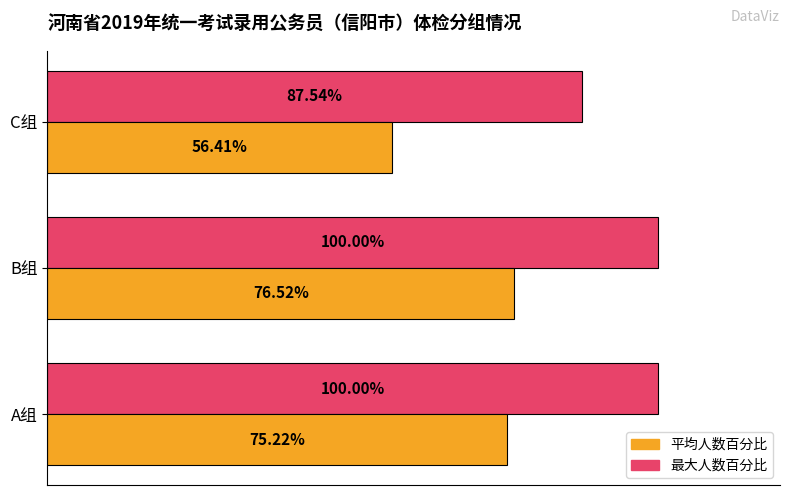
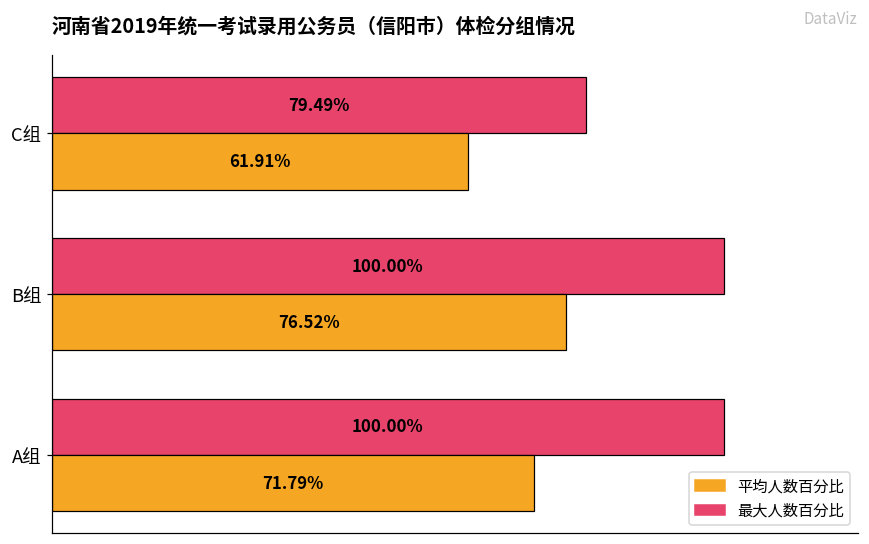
  {
    "最大人数百分比": {
-     "C组": "87.54%",
+     "C组": "79.49%",
      "B组": "100.00%",
      "A组": "100.00%"
    },
    "平均人数百分比": {
-     "C组": "56.41%",
+     "C组": "61.91%",
      "B组": "76.52%",
-     "A组": "75.22%"
+     "A组": "71.79%"
    }
  }
